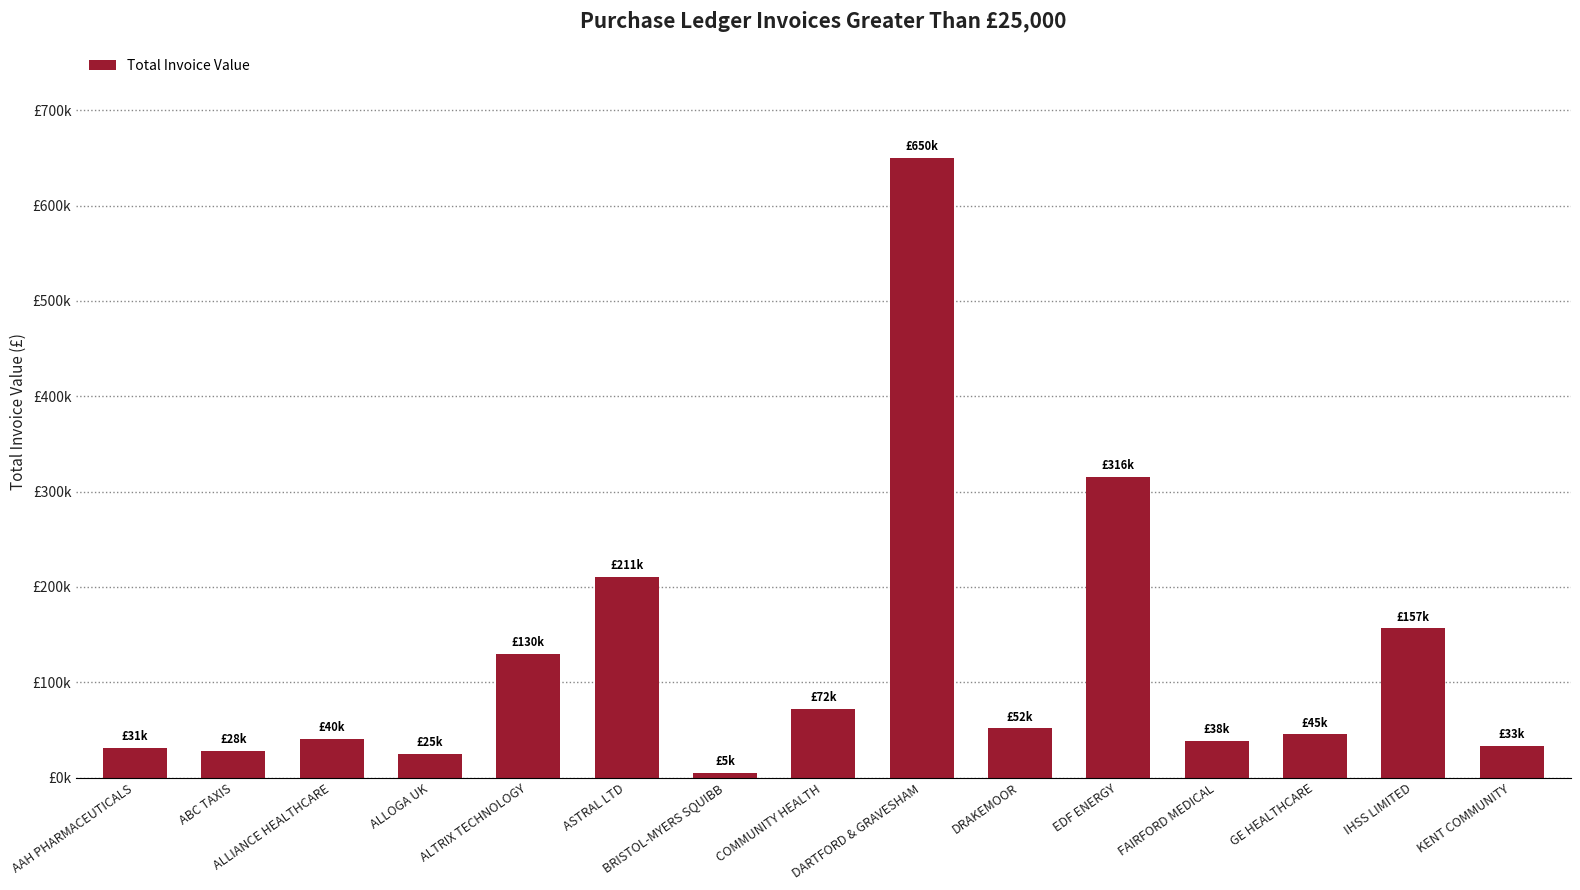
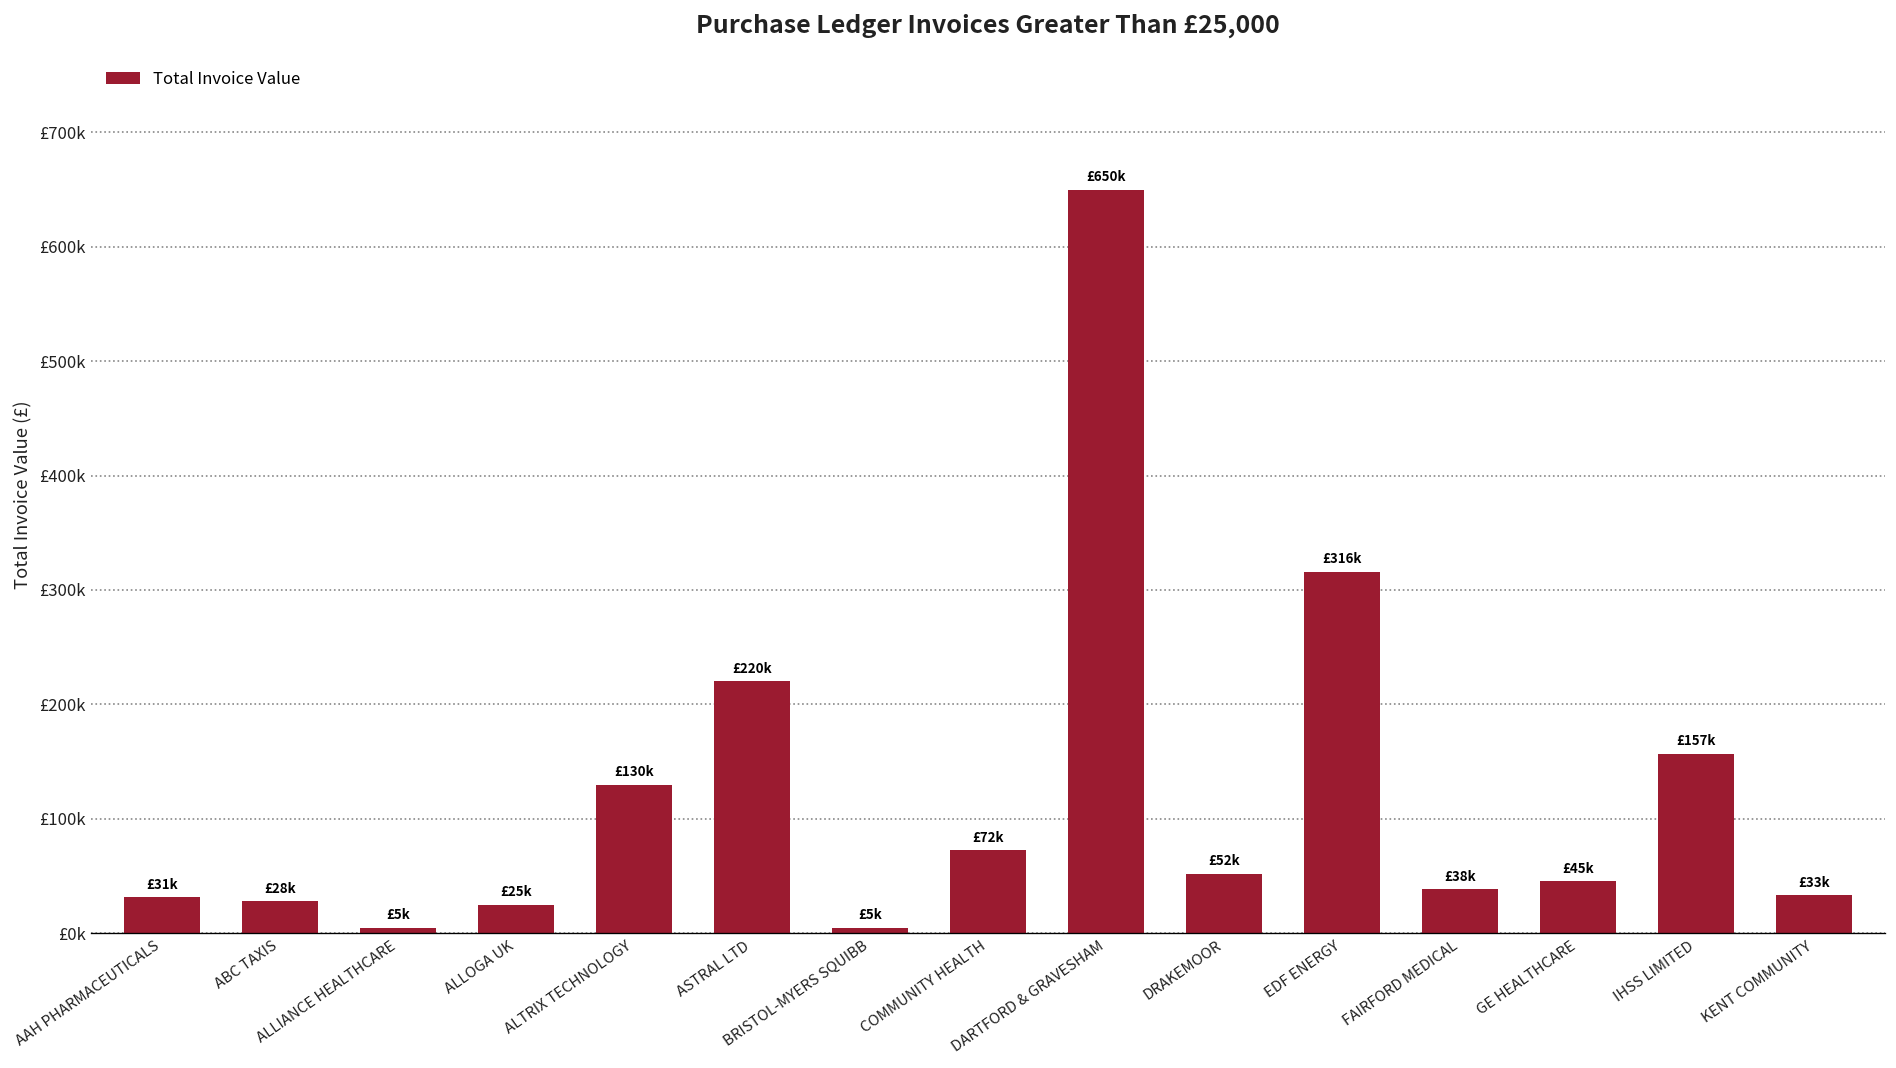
  {
    "AAH PHARMACEUTICALS": "£31k",
    "ABC TAXIS": "£28k",
-   "ALLIANCE HEALTHCARE": "£40k",
+   "ALLIANCE HEALTHCARE": "£5k",
    "ALLOGA UK": "£25k",
    "ALTRIX TECHNOLOGY": "£130k",
-   "ASTRAL LTD": "£211k",
+   "ASTRAL LTD": "£220k",
    "BRISTOL-MYERS SQUIBB": "£5k",
    "COMMUNITY HEALTH": "£72k",
    "DARTFORD & GRAVESHAM": "£650k",
    "DRAKEMOOR": "£52k",
    "EDF ENERGY": "£316k",
    "FAIRFORD MEDICAL": "£38k",
    "GE HEALTHCARE": "£45k",
    "IHSS LIMITED": "£157k",
    "KENT COMMUNITY": "£33k"
  }
